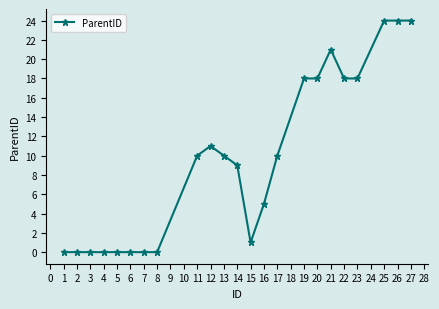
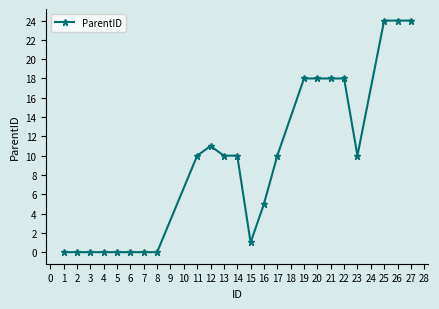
  {
    "1": 0,
    "2": 0,
    "3": 0,
    "4": 0,
    "5": 0,
    "6": 0,
    "7": 0,
    "8": 0,
    "11": 10,
    "12": 11,
    "13": 10,
-   "14": 9,
+   "14": 10,
    "15": 1,
    "16": 5,
    "17": 10,
    "19": 18,
    "20": 18,
-   "21": 21,
+   "21": 18,
    "22": 18,
-   "23": 18,
+   "23": 10,
    "25": 24,
    "26": 24,
    "27": 24
  }
